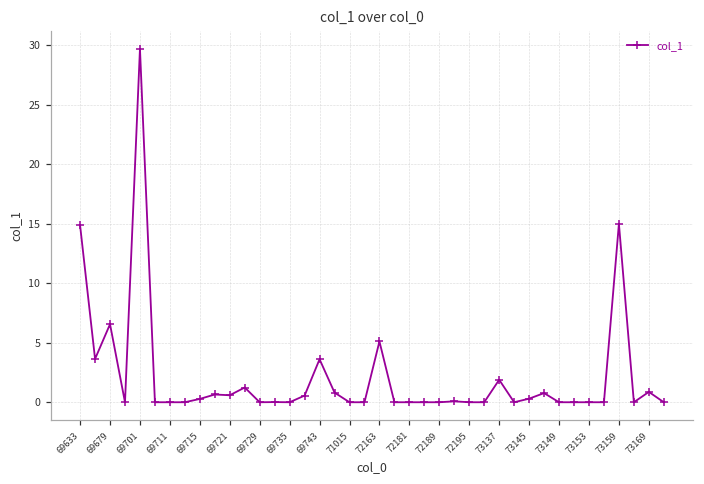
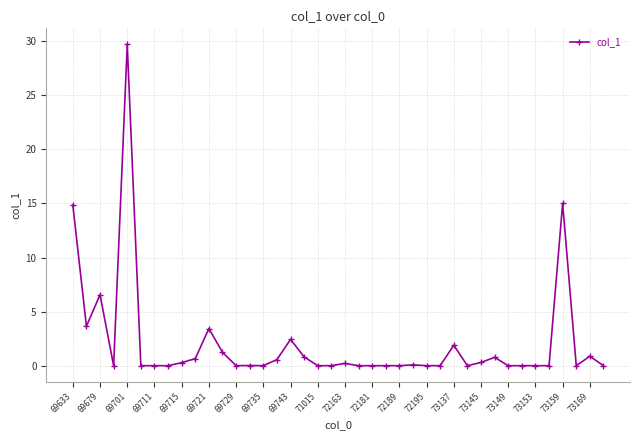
  {
    "69633": 14.9,
    "69679": 6.6,
    "69701": 29.7,
    "69711": 0.0,
    "69715": 0.3,
-   "69721": 0.6,
+   "69721": 3.4,
    "69729": 0.0,
    "69735": 0.0,
-   "69743": 3.6,
+   "69743": 2.4,
    "71015": 0.0,
-   "72163": 5.1,
+   "72163": 0.2,
    "72181": 0.0,
    "72189": 0.0,
    "72195": 0.0,
    "73137": 1.9,
    "73145": 0.3,
    "73149": 0.0,
    "73153": 0.0,
    "73159": 15.0,
    "73169": 0.9
  }
